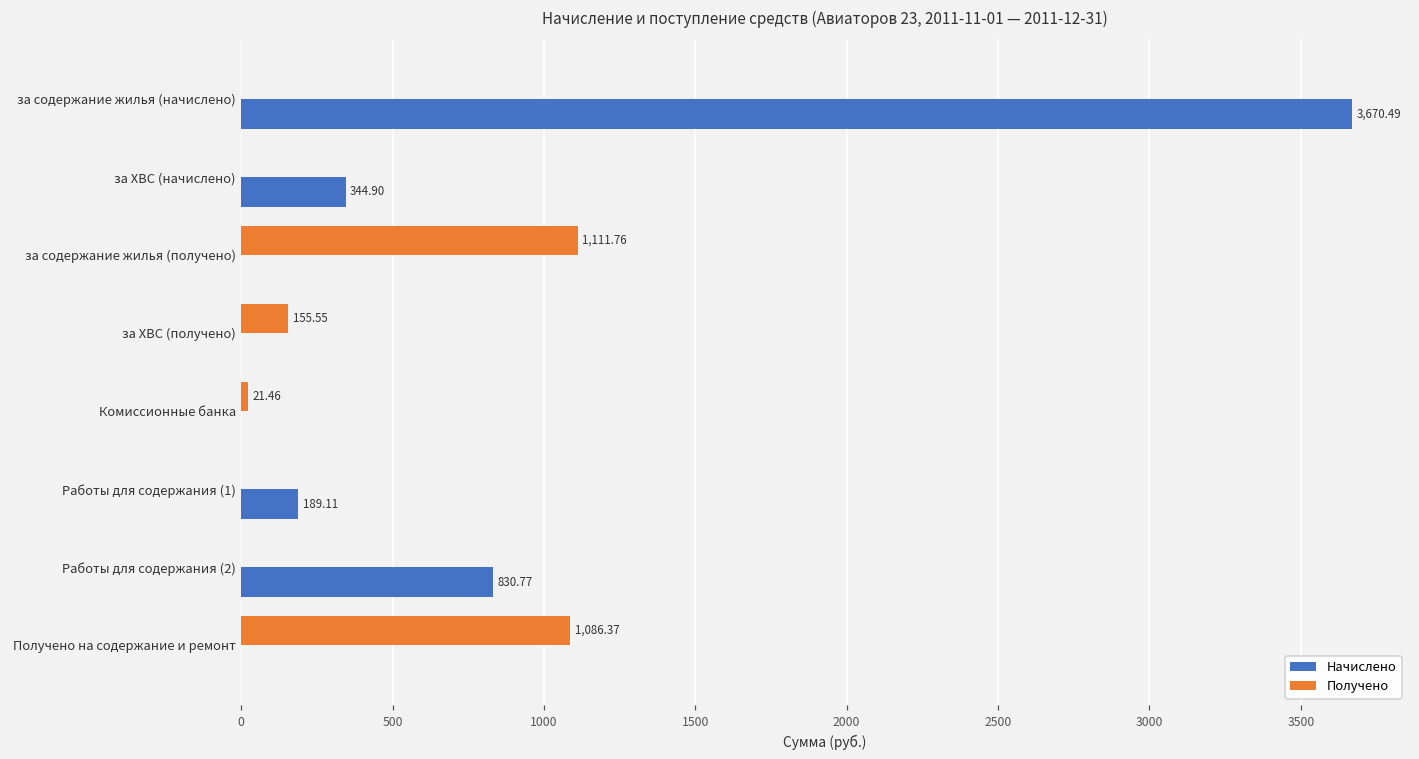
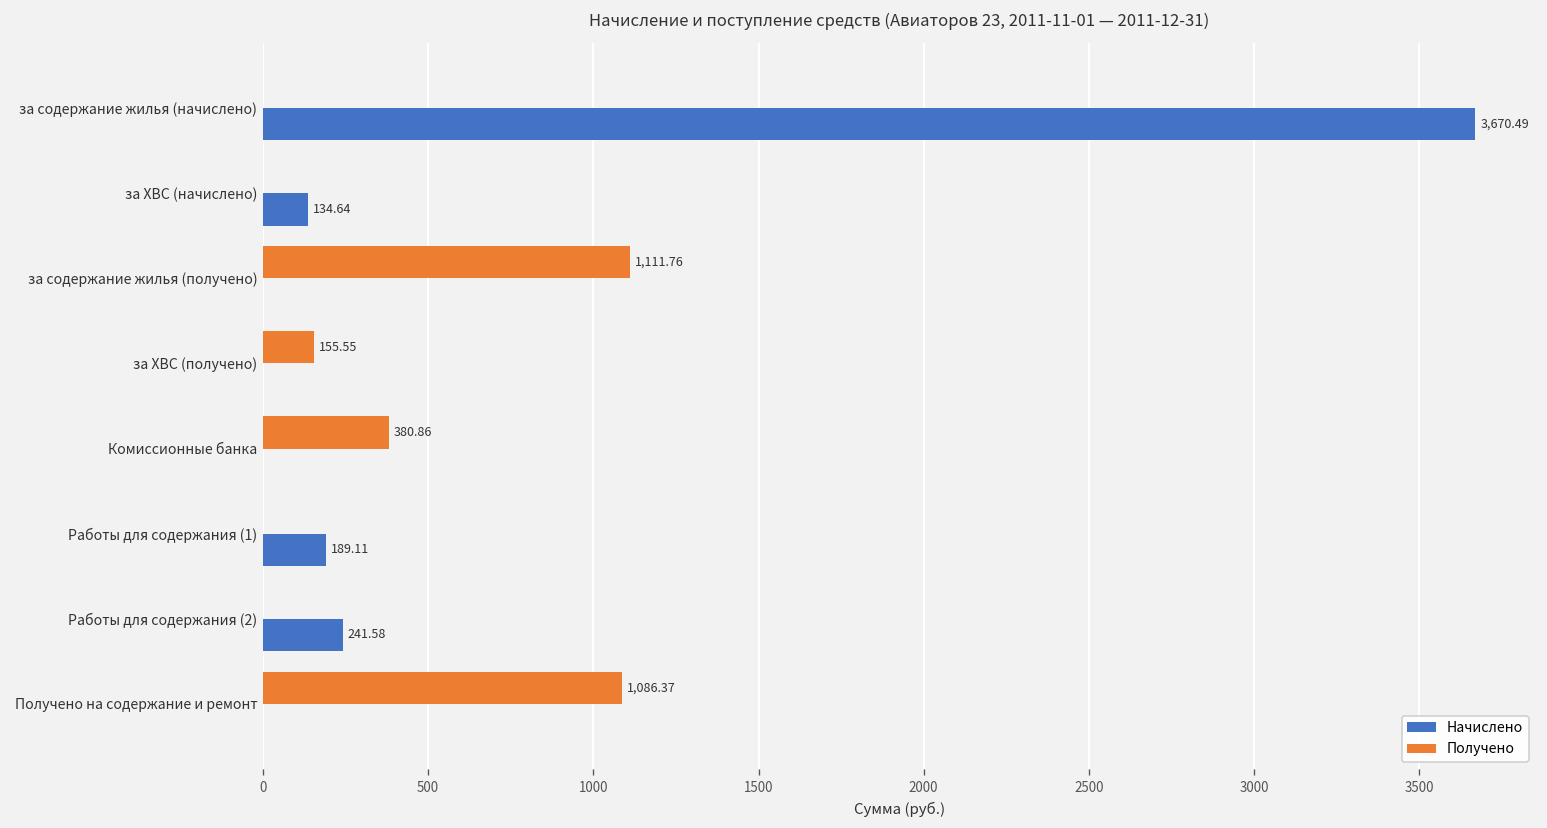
  {
    "Начислено": {
      "за содержание жилья (начислено)": "3,670.49",
-     "за ХВС (начислено)": "344.90",
+     "за ХВС (начислено)": "134.64",
      "Работы для содержания (1)": "189.11",
-     "Работы для содержания (2)": "830.77"
+     "Работы для содержания (2)": "241.58"
    },
    "Получено": {
      "за содержание жилья (получено)": "1,111.76",
      "за ХВС (получено)": "155.55",
-     "Комиссионные банка": "21.46",
+     "Комиссионные банка": "380.86",
      "Получено на содержание и ремонт": "1,086.37"
    }
  }
